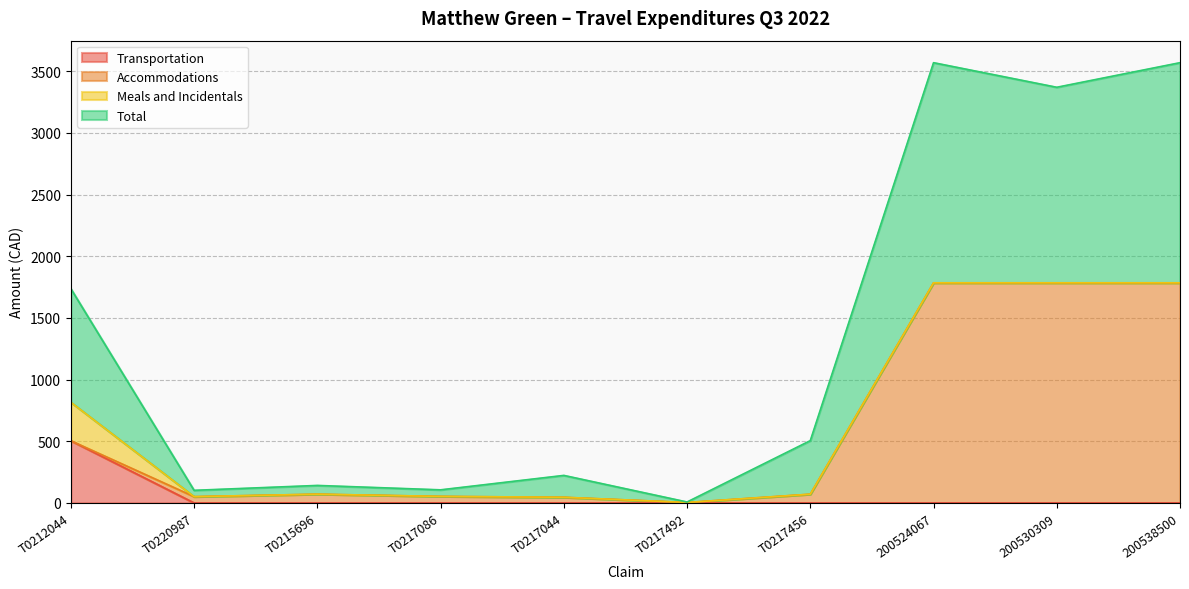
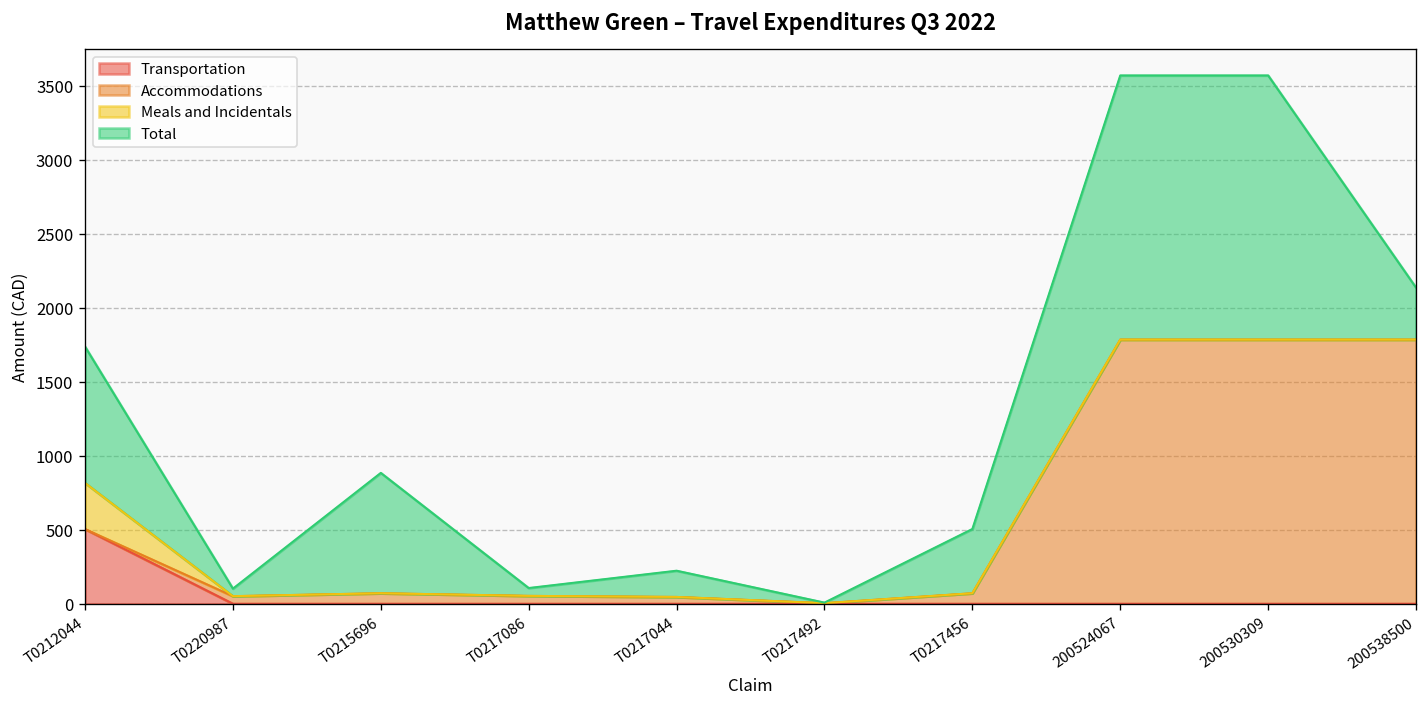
  {
    "Meals and Incidentals": {
      "T0212044": 310
    },
    "Total": {
      "T0212044": 920,
      "T0220987": 50,
-     "T0215696": 70,
+     "T0215696": 810,
      "T0217086": 50,
      "T0217044": 180,
      "T0217456": 430,
      "200524067": 1790,
-     "200530309": 1590,
-     "200538500": 1790
+     "200530309": 1790,
+     "200538500": 350
    }
  }
